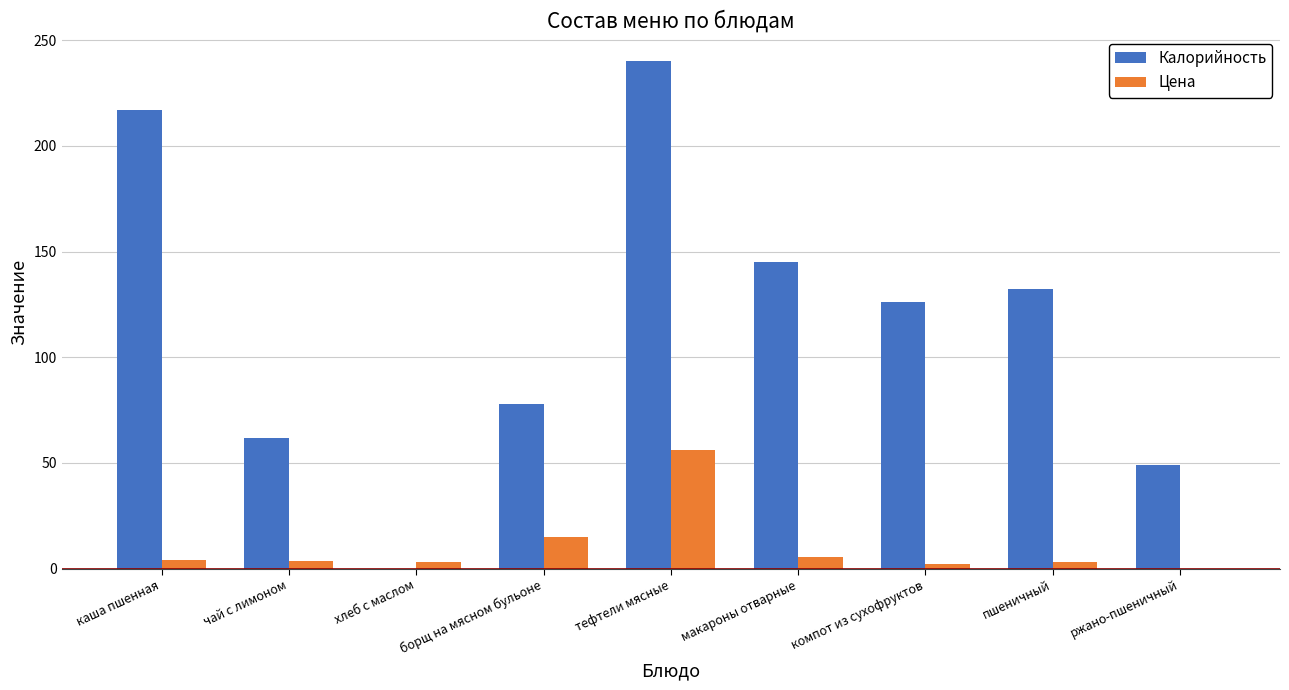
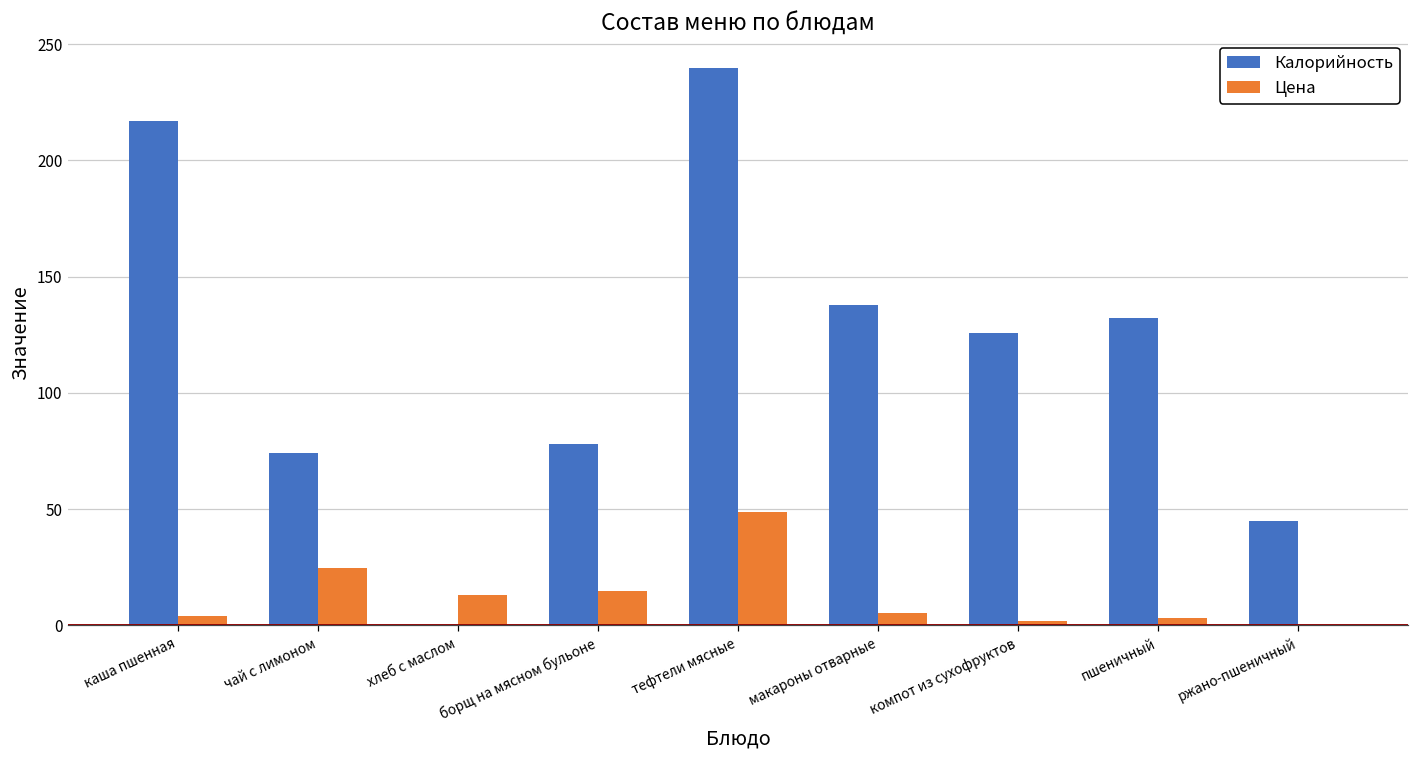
  {
    "Калорийность": {
      "каша пшенная": 217,
-     "чай с лимоном": 62,
+     "чай с лимоном": 74,
      "хлеб с маслом": 0,
      "борщ на мясном бульоне": 78,
      "тефтели мясные": 240,
-     "макароны отварные": 145,
+     "макароны отварные": 138,
      "компот из сухофруктов": 126,
      "пшеничный": 132,
-     "ржано-пшеничный": 49
+     "ржано-пшеничный": 45
    },
    "Цена": {
      "каша пшенная": 4,
-     "чай с лимоном": 4,
-     "хлеб с маслом": 3,
+     "чай с лимоном": 25,
+     "хлеб с маслом": 13,
      "борщ на мясном бульоне": 15,
-     "тефтели мясные": 56,
+     "тефтели мясные": 49,
      "макароны отварные": 6,
      "компот из сухофруктов": 2,
      "пшеничный": 3,
      "ржано-пшеничный": 0
    }
  }
